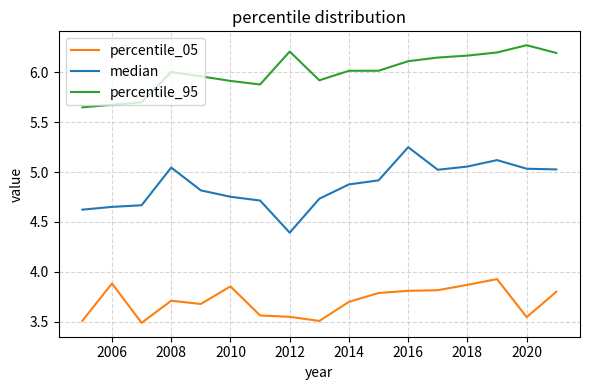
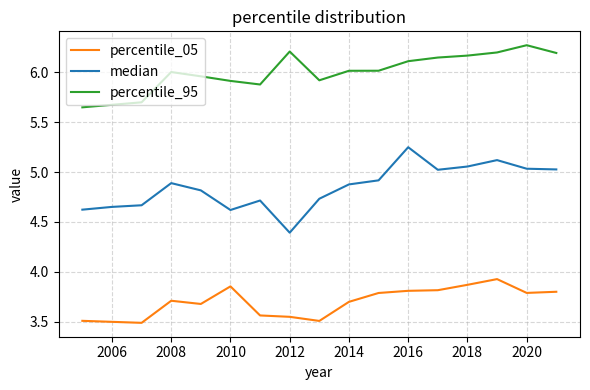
  {
    "percentile_05": {
-     "2006": 3.9,
+     "2006": 3.5,
      "2008": 3.7,
      "2010": 3.9,
      "2012": 3.5,
      "2014": 3.7,
      "2016": 3.8,
      "2018": 3.9,
-     "2020": 3.5
+     "2020": 3.8
    },
    "median": {
      "2006": 4.7,
-     "2008": 5.0,
-     "2010": 4.8,
+     "2008": 4.9,
+     "2010": 4.6,
      "2012": 4.4,
      "2014": 4.9,
      "2016": 5.2,
      "2018": 5.1,
      "2020": 5.0
    },
    "percentile_95": {
      "2010": 5.9,
      "2012": 6.2,
      "2014": 6.0,
      "2016": 6.1,
      "2018": 6.2,
      "2020": 6.3
    }
  }
